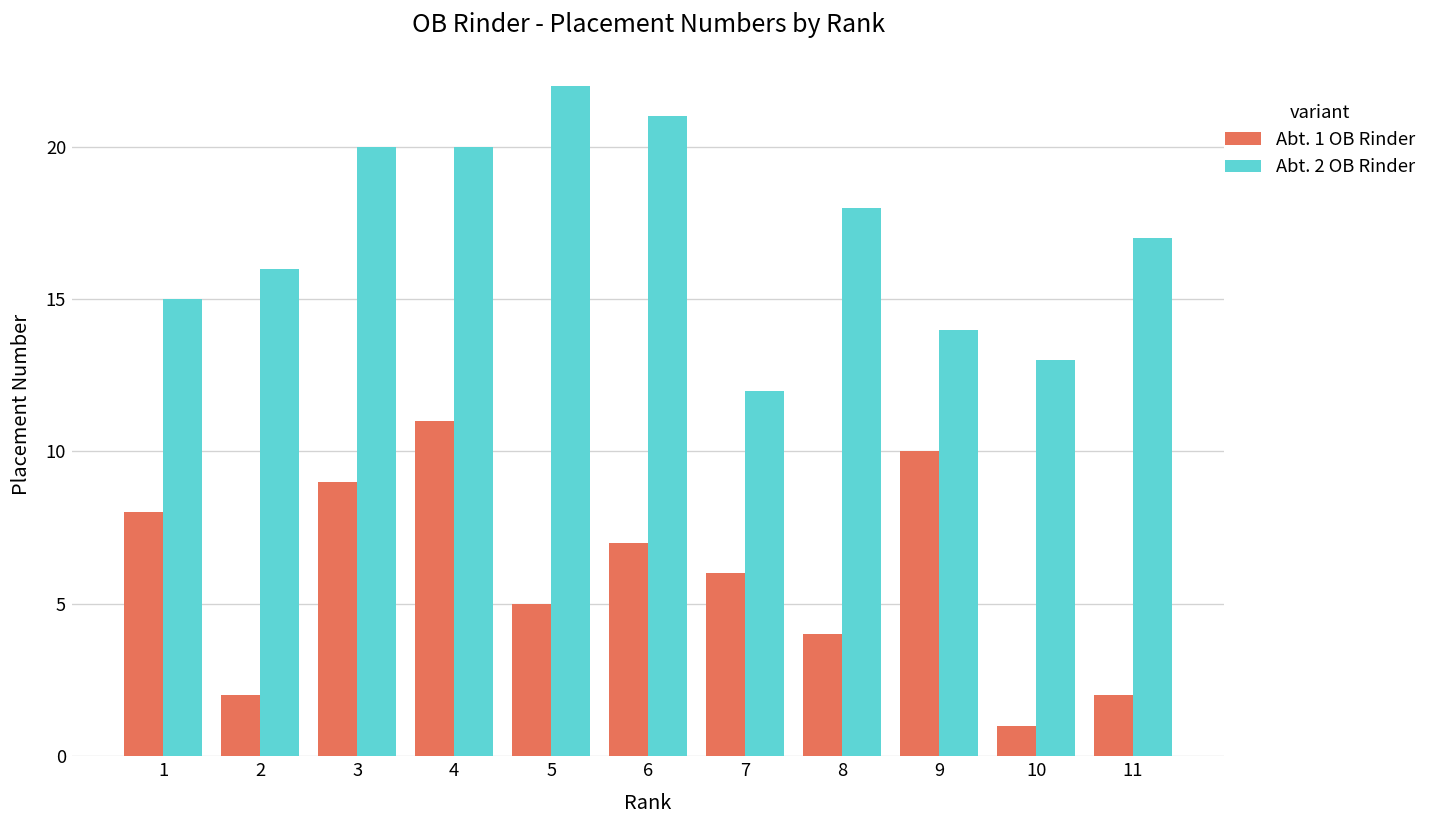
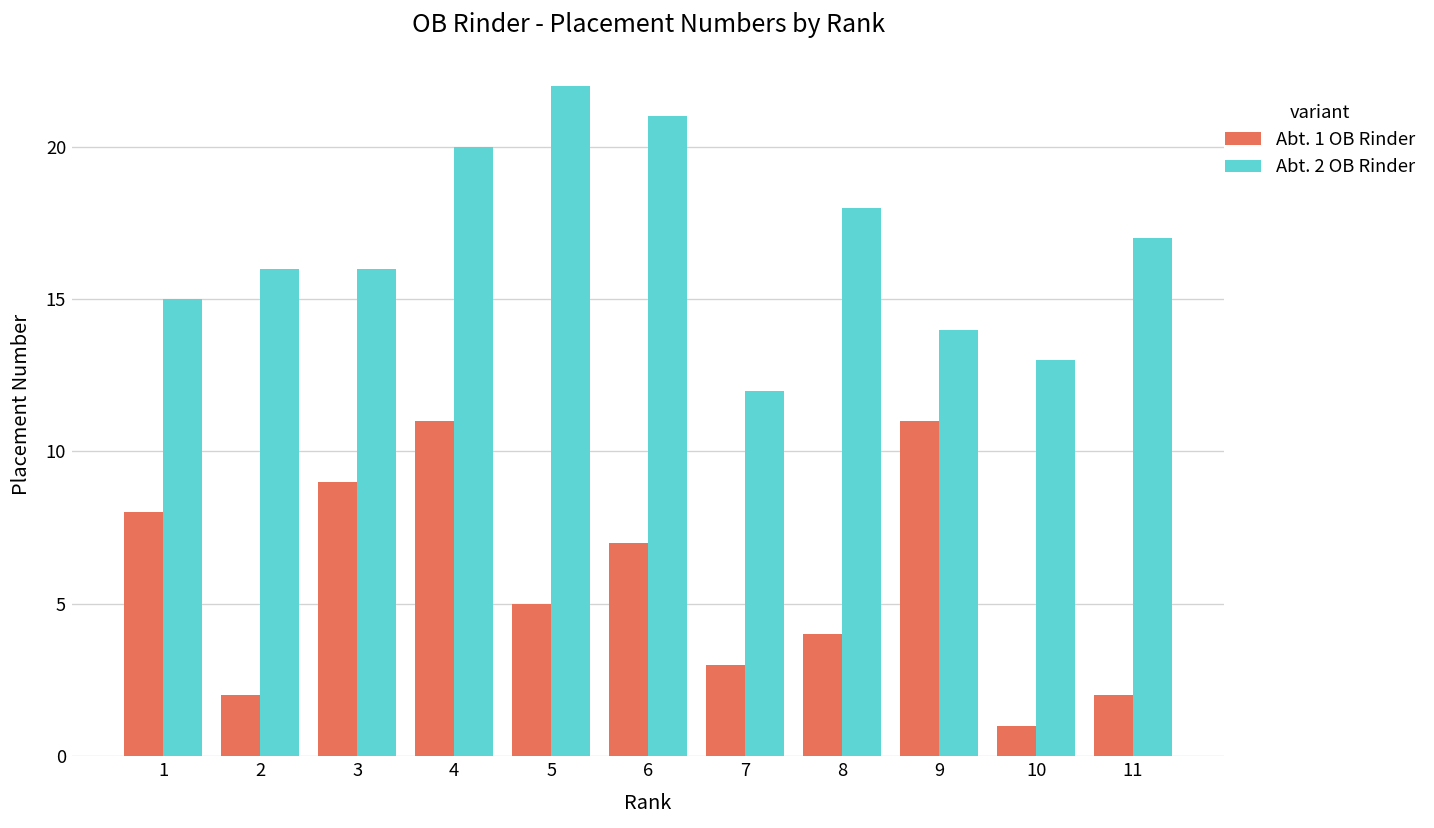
  {
    "Abt. 1 OB Rinder": {
      "1": 8,
      "2": 2,
      "3": 9,
      "4": 11,
      "5": 5,
      "6": 7,
-     "7": 6,
+     "7": 3,
      "8": 4,
-     "9": 10,
+     "9": 11,
      "10": 1,
      "11": 2
    },
    "Abt. 2 OB Rinder": {
      "1": 15,
      "2": 16,
-     "3": 20,
+     "3": 16,
      "4": 20,
      "5": 22,
      "6": 21,
      "7": 12,
      "8": 18,
      "9": 14,
      "10": 13,
      "11": 17
    }
  }
